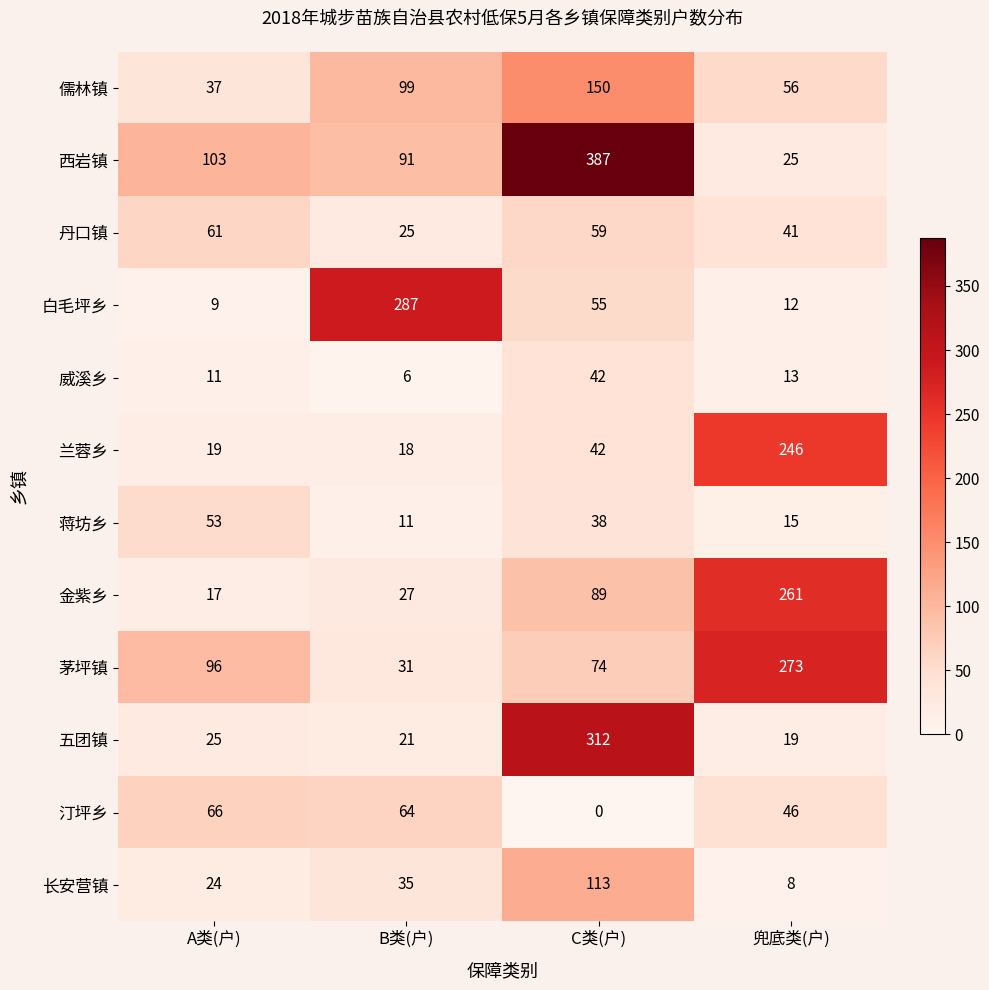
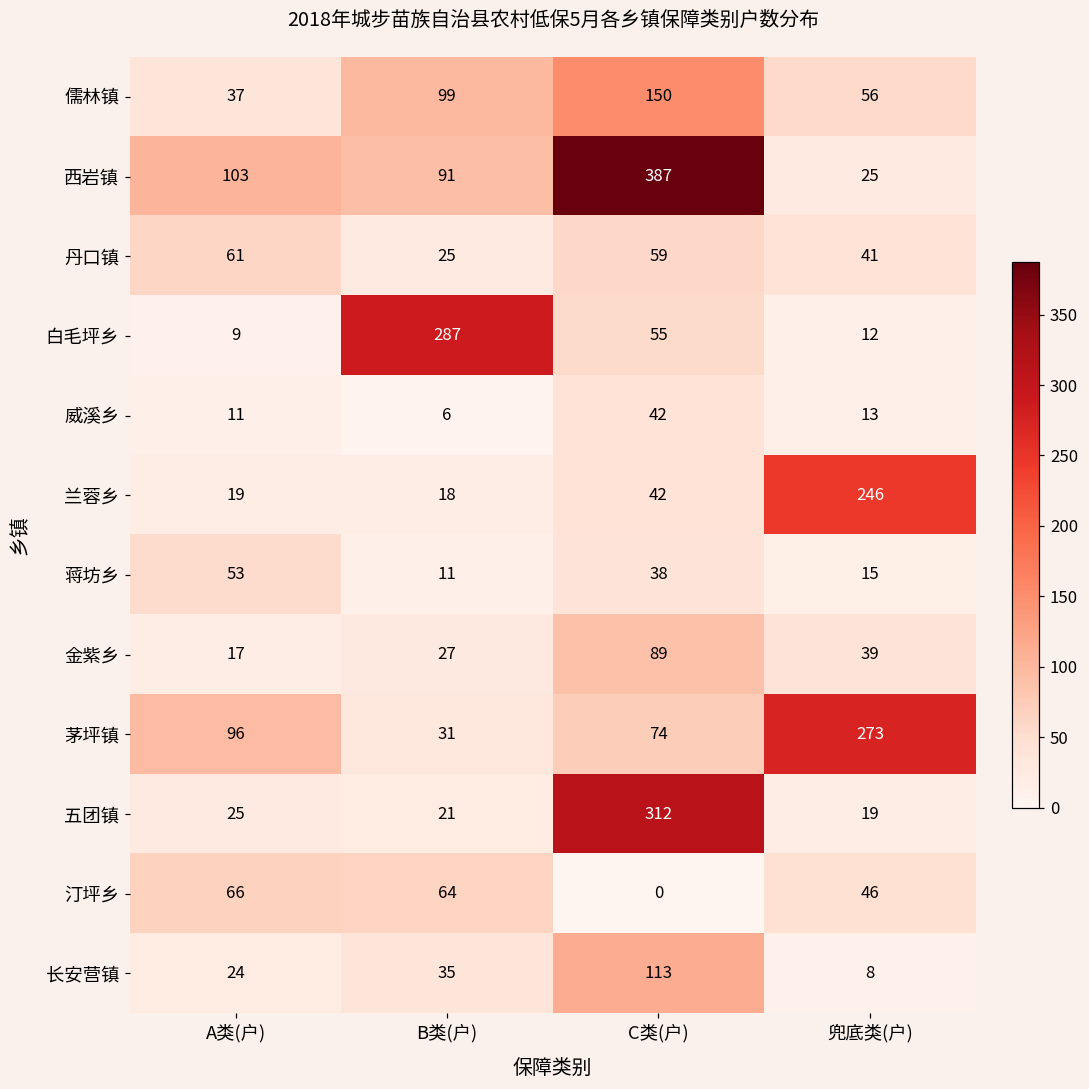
  {
    "儒林镇": {
      "A类(户)": 37,
      "B类(户)": 99,
      "C类(户)": 150,
      "兜底类(户)": 56
    },
    "西岩镇": {
      "A类(户)": 103,
      "B类(户)": 91,
      "C类(户)": 387,
      "兜底类(户)": 25
    },
    "丹口镇": {
      "A类(户)": 61,
      "B类(户)": 25,
      "C类(户)": 59,
      "兜底类(户)": 41
    },
    "白毛坪乡": {
      "A类(户)": 9,
      "B类(户)": 287,
      "C类(户)": 55,
      "兜底类(户)": 12
    },
    "威溪乡": {
      "A类(户)": 11,
      "B类(户)": 6,
      "C类(户)": 42,
      "兜底类(户)": 13
    },
    "兰蓉乡": {
      "A类(户)": 19,
      "B类(户)": 18,
      "C类(户)": 42,
      "兜底类(户)": 246
    },
    "蒋坊乡": {
      "A类(户)": 53,
      "B类(户)": 11,
      "C类(户)": 38,
      "兜底类(户)": 15
    },
    "金紫乡": {
      "A类(户)": 17,
      "B类(户)": 27,
      "C类(户)": 89,
-     "兜底类(户)": 261
+     "兜底类(户)": 39
    },
    "茅坪镇": {
      "A类(户)": 96,
      "B类(户)": 31,
      "C类(户)": 74,
      "兜底类(户)": 273
    },
    "五团镇": {
      "A类(户)": 25,
      "B类(户)": 21,
      "C类(户)": 312,
      "兜底类(户)": 19
    },
    "汀坪乡": {
      "A类(户)": 66,
      "B类(户)": 64,
      "C类(户)": 0,
      "兜底类(户)": 46
    },
    "长安营镇": {
      "A类(户)": 24,
      "B类(户)": 35,
      "C类(户)": 113,
      "兜底类(户)": 8
    }
  }
